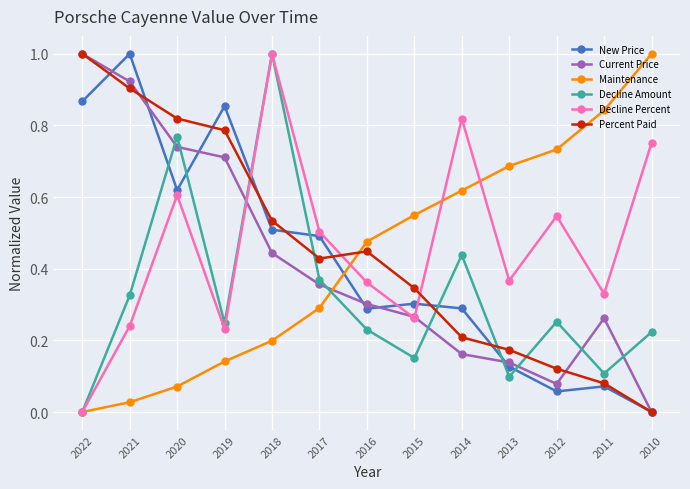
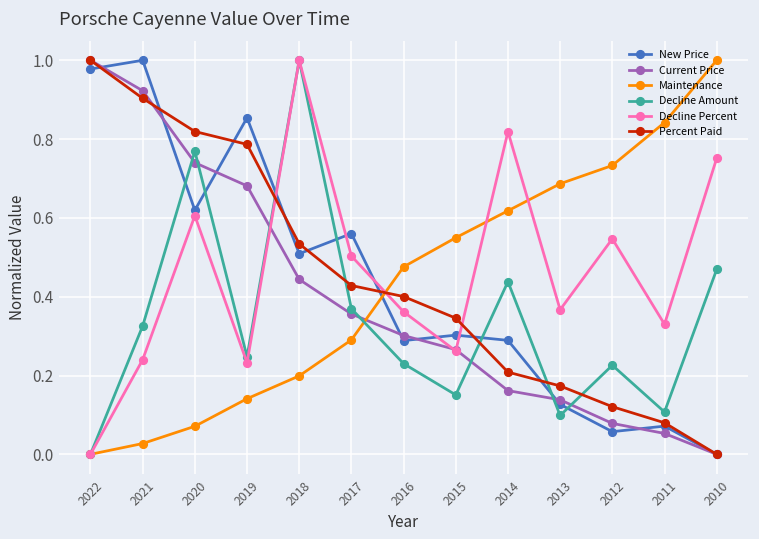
  {
    "New Price": {
-     "2022": 0.87,
+     "2022": 0.98,
      "2021": 1.00,
      "2020": 0.62,
      "2019": 0.85,
      "2018": 0.51,
-     "2017": 0.49,
+     "2017": 0.56,
      "2016": 0.29,
      "2015": 0.30,
      "2014": 0.29,
      "2013": 0.13,
      "2012": 0.06,
      "2011": 0.07
    },
    "Current Price": {
      "2021": 0.92,
      "2020": 0.74,
-     "2019": 0.71,
+     "2019": 0.68,
      "2018": 0.44,
      "2017": 0.36,
      "2016": 0.30,
      "2014": 0.16,
      "2013": 0.14,
      "2012": 0.08,
-     "2011": 0.26
+     "2011": 0.05
    },
    "Maintenance": {
      "2021": 0.03,
      "2020": 0.07,
      "2019": 0.14,
      "2018": 0.20,
      "2017": 0.29,
      "2016": 0.48,
      "2015": 0.55,
      "2014": 0.62,
      "2013": 0.69,
      "2012": 0.73,
      "2011": 0.84,
      "2010": 1.00
    },
    "Decline Amount": {
      "2021": 0.33,
      "2020": 0.77,
      "2019": 0.25,
      "2017": 0.37,
      "2016": 0.23,
      "2015": 0.15,
      "2014": 0.44,
      "2013": 0.10,
-     "2012": 0.25,
+     "2012": 0.23,
      "2011": 0.11,
-     "2010": 0.22
+     "2010": 0.47
    },
    "Decline Percent": {
      "2021": 0.24,
      "2020": 0.61,
      "2019": 0.23,
      "2017": 0.50,
      "2016": 0.36,
      "2014": 0.82,
      "2013": 0.37,
      "2012": 0.55,
      "2011": 0.33,
      "2010": 0.75
    },
    "Percent Paid": {
      "2021": 0.90,
      "2020": 0.82,
      "2019": 0.79,
      "2018": 0.53,
      "2017": 0.43,
-     "2016": 0.45,
+     "2016": 0.40,
      "2015": 0.35,
      "2014": 0.21,
      "2013": 0.17,
      "2012": 0.12,
      "2011": 0.08
    }
  }
